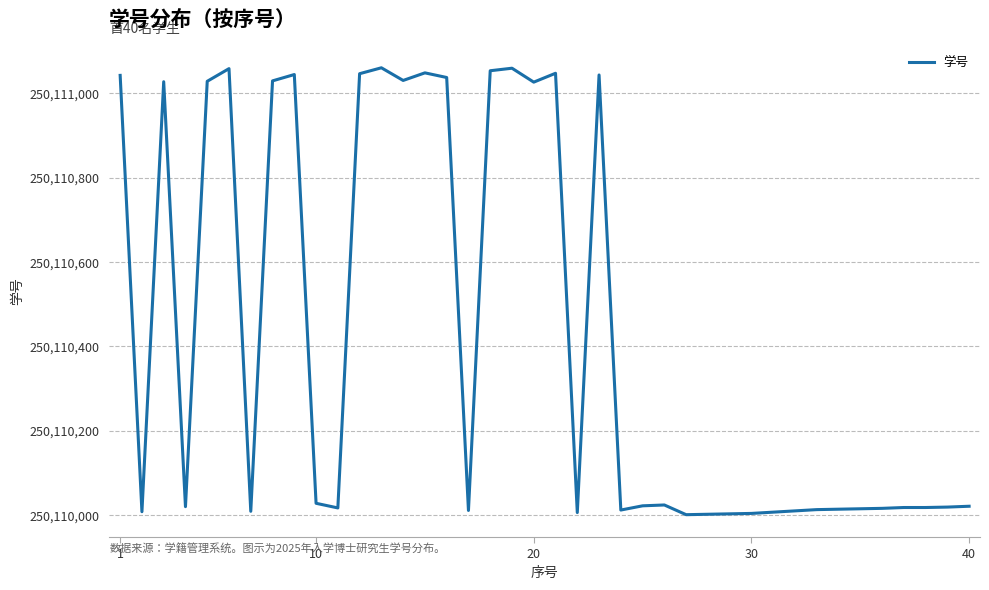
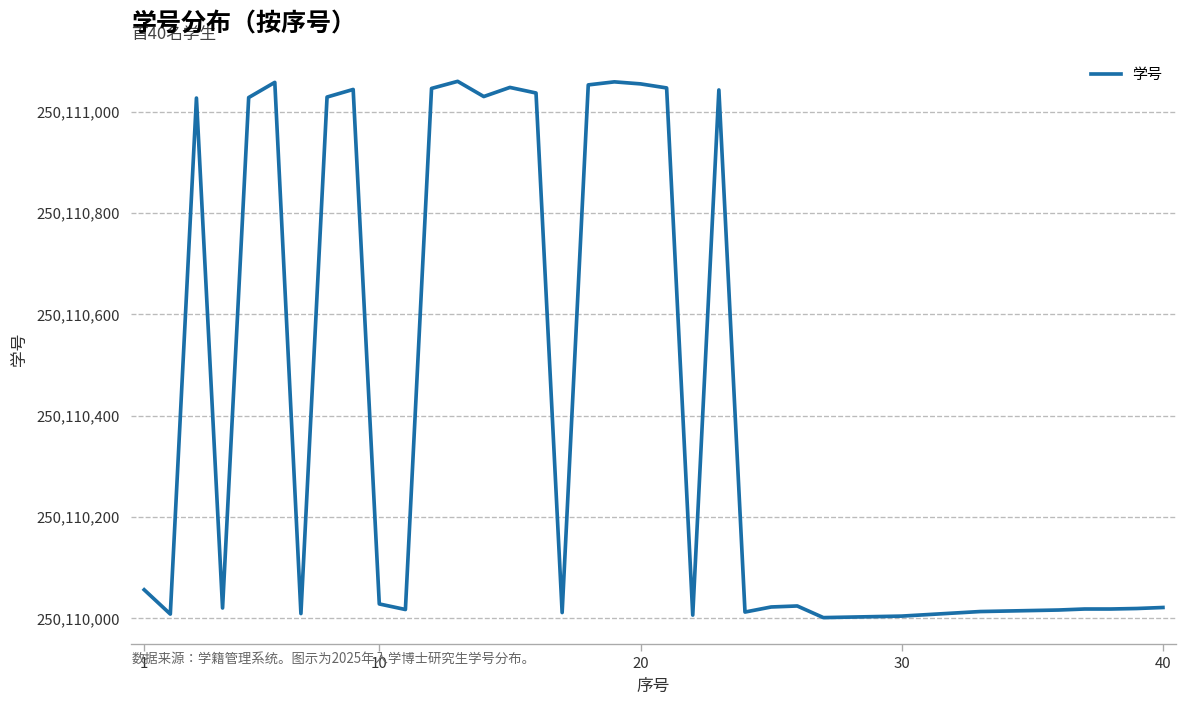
  {
-   "1": "250,111,040",
+   "1": "250,110,060",
    "10": "250,110,030",
-   "20": "250,111,030",
+   "20": "250,111,060",
    "30": "250,110,000",
    "40": "250,110,020"
  }
